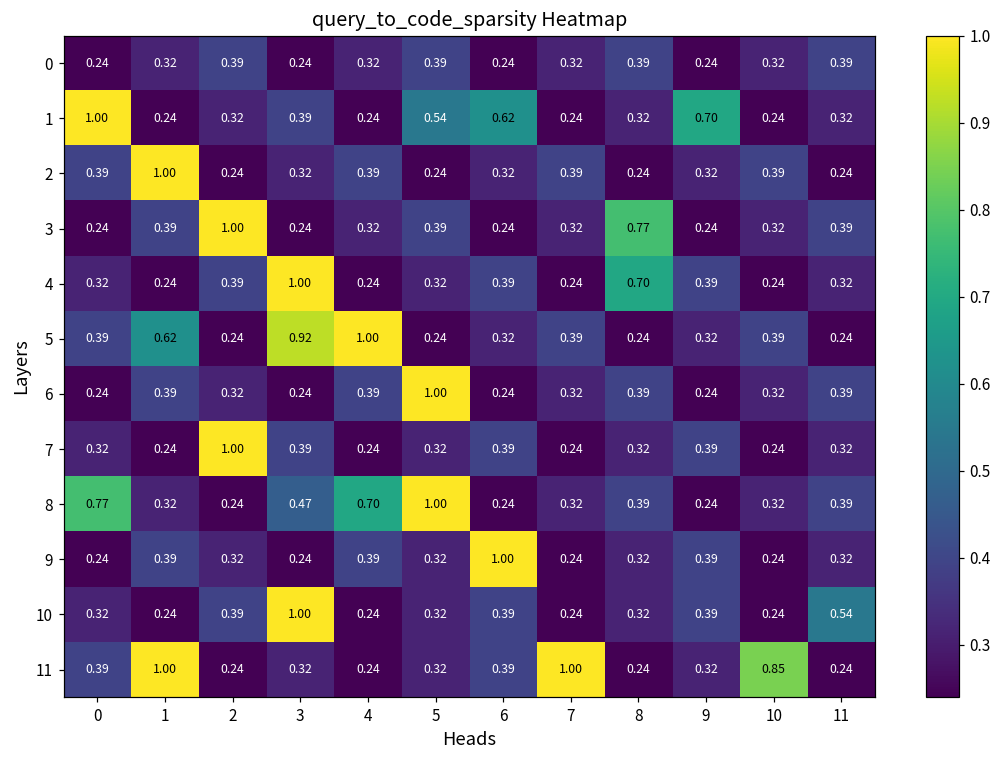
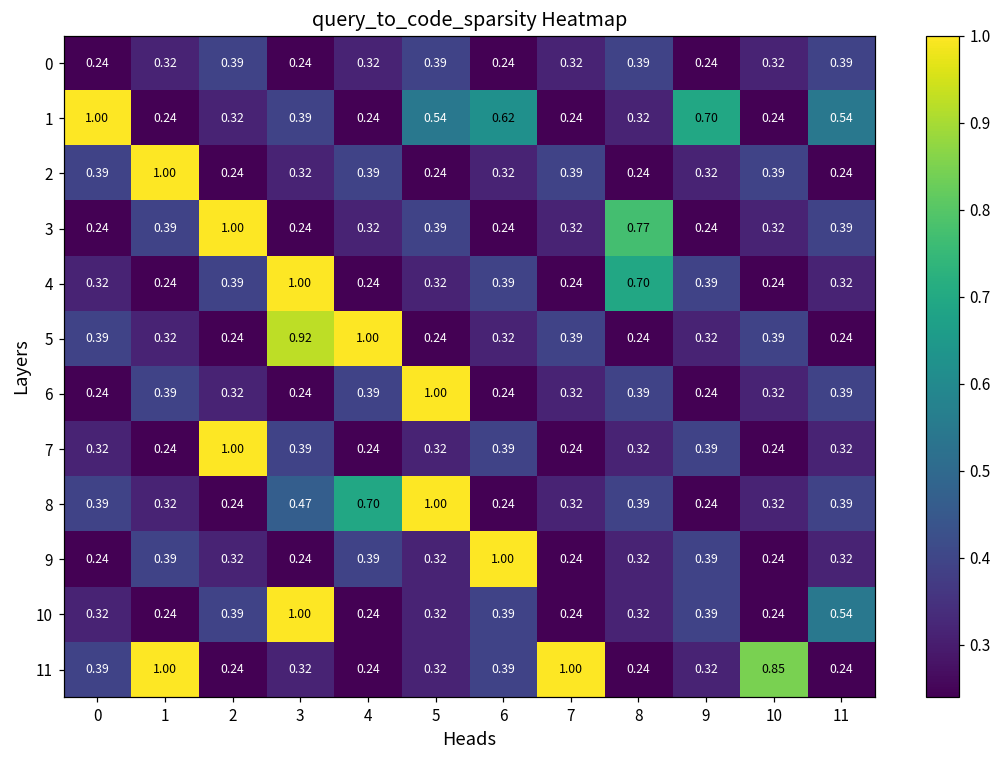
  {
    "0": {
      "0": 0.24,
      "1": 0.32,
      "2": 0.39,
      "3": 0.24,
      "4": 0.32,
      "5": 0.39,
      "6": 0.24,
      "7": 0.32,
      "8": 0.39,
      "9": 0.24,
      "10": 0.32,
      "11": 0.39
    },
    "1": {
      "0": 1.00,
      "1": 0.24,
      "2": 0.32,
      "3": 0.39,
      "4": 0.24,
      "5": 0.54,
      "6": 0.62,
      "7": 0.24,
      "8": 0.32,
      "9": 0.70,
      "10": 0.24,
-     "11": 0.32
+     "11": 0.54
    },
    "2": {
      "0": 0.39,
      "1": 1.00,
      "2": 0.24,
      "3": 0.32,
      "4": 0.39,
      "5": 0.24,
      "6": 0.32,
      "7": 0.39,
      "8": 0.24,
      "9": 0.32,
      "10": 0.39,
      "11": 0.24
    },
    "3": {
      "0": 0.24,
      "1": 0.39,
      "2": 1.00,
      "3": 0.24,
      "4": 0.32,
      "5": 0.39,
      "6": 0.24,
      "7": 0.32,
      "8": 0.77,
      "9": 0.24,
      "10": 0.32,
      "11": 0.39
    },
    "4": {
      "0": 0.32,
      "1": 0.24,
      "2": 0.39,
      "3": 1.00,
      "4": 0.24,
      "5": 0.32,
      "6": 0.39,
      "7": 0.24,
      "8": 0.70,
      "9": 0.39,
      "10": 0.24,
      "11": 0.32
    },
    "5": {
      "0": 0.39,
-     "1": 0.62,
+     "1": 0.32,
      "2": 0.24,
      "3": 0.92,
      "4": 1.00,
      "5": 0.24,
      "6": 0.32,
      "7": 0.39,
      "8": 0.24,
      "9": 0.32,
      "10": 0.39,
      "11": 0.24
    },
    "6": {
      "0": 0.24,
      "1": 0.39,
      "2": 0.32,
      "3": 0.24,
      "4": 0.39,
      "5": 1.00,
      "6": 0.24,
      "7": 0.32,
      "8": 0.39,
      "9": 0.24,
      "10": 0.32,
      "11": 0.39
    },
    "7": {
      "0": 0.32,
      "1": 0.24,
      "2": 1.00,
      "3": 0.39,
      "4": 0.24,
      "5": 0.32,
      "6": 0.39,
      "7": 0.24,
      "8": 0.32,
      "9": 0.39,
      "10": 0.24,
      "11": 0.32
    },
    "8": {
-     "0": 0.77,
+     "0": 0.39,
      "1": 0.32,
      "2": 0.24,
      "3": 0.47,
      "4": 0.70,
      "5": 1.00,
      "6": 0.24,
      "7": 0.32,
      "8": 0.39,
      "9": 0.24,
      "10": 0.32,
      "11": 0.39
    },
    "9": {
      "0": 0.24,
      "1": 0.39,
      "2": 0.32,
      "3": 0.24,
      "4": 0.39,
      "5": 0.32,
      "6": 1.00,
      "7": 0.24,
      "8": 0.32,
      "9": 0.39,
      "10": 0.24,
      "11": 0.32
    },
    "10": {
      "0": 0.32,
      "1": 0.24,
      "2": 0.39,
      "3": 1.00,
      "4": 0.24,
      "5": 0.32,
      "6": 0.39,
      "7": 0.24,
      "8": 0.32,
      "9": 0.39,
      "10": 0.24,
      "11": 0.54
    },
    "11": {
      "0": 0.39,
      "1": 1.00,
      "2": 0.24,
      "3": 0.32,
      "4": 0.24,
      "5": 0.32,
      "6": 0.39,
      "7": 1.00,
      "8": 0.24,
      "9": 0.32,
      "10": 0.85,
      "11": 0.24
    }
  }
